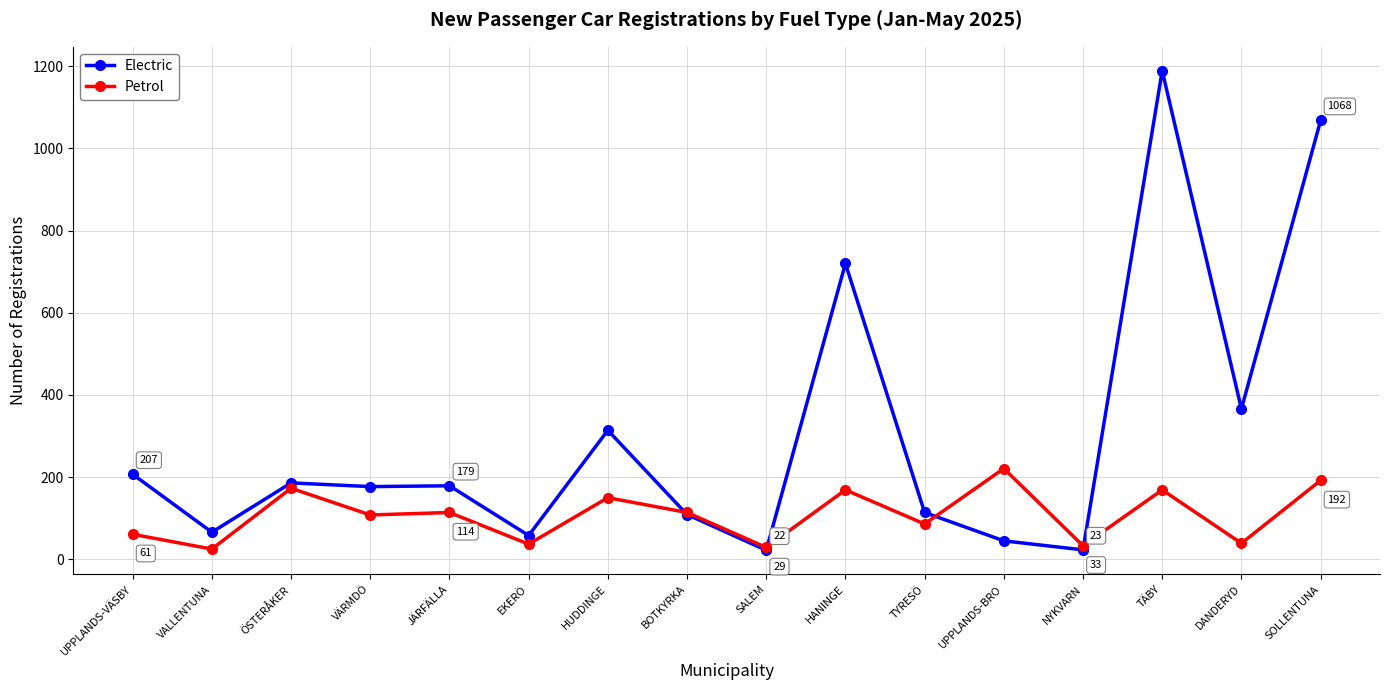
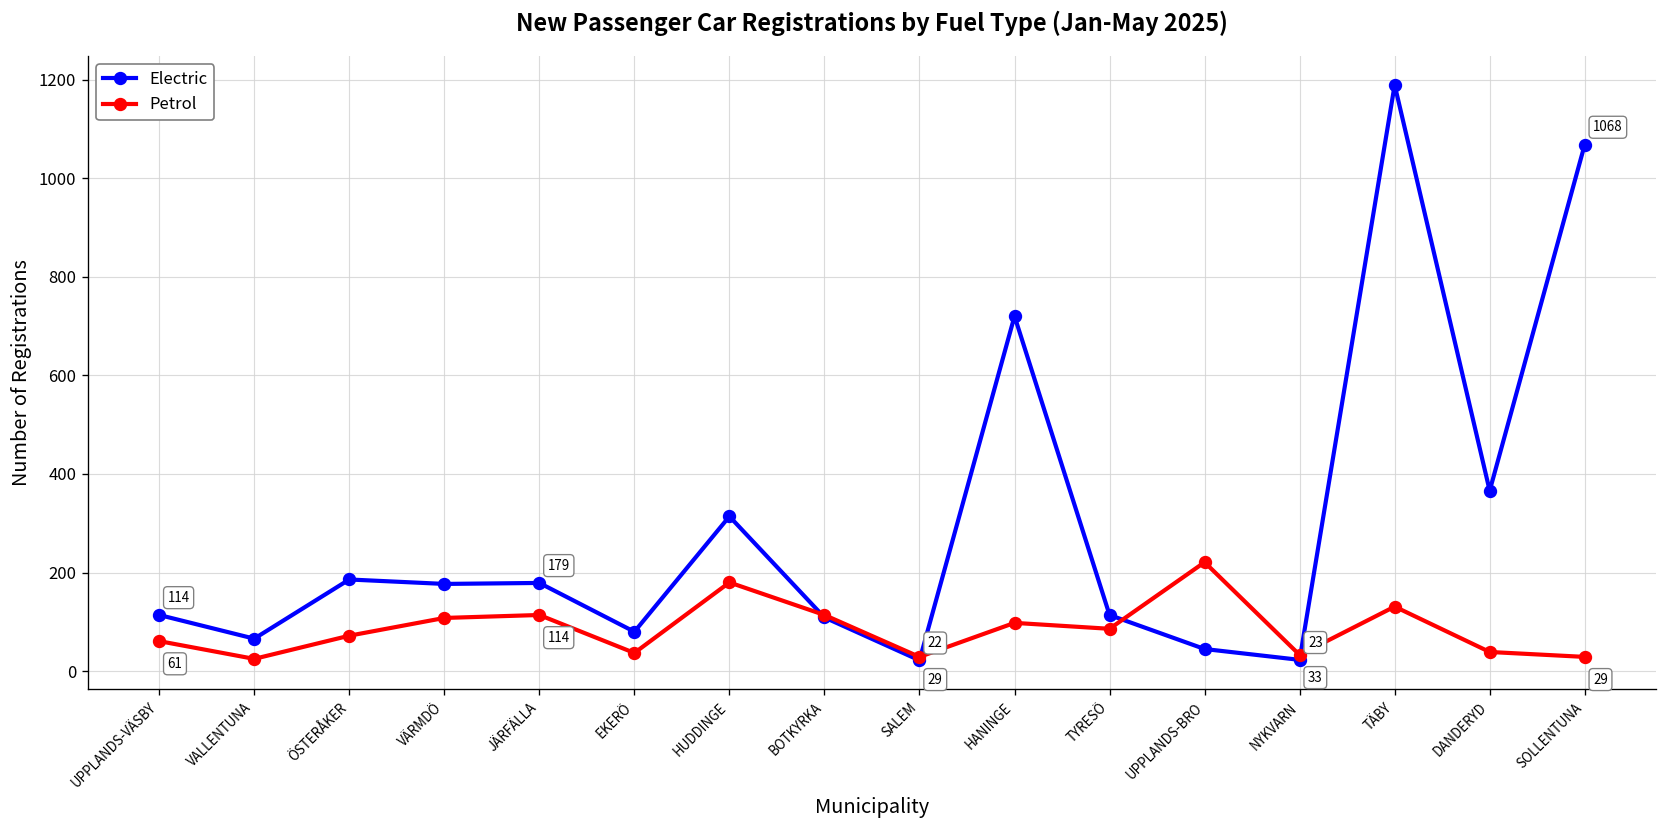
  {
    "Electric": {
-     "UPPLANDS-VÄSBY": 207,
-     "EKERÖ": 60
+     "UPPLANDS-VÄSBY": 114,
+     "EKERÖ": 80
    },
    "Petrol": {
-     "ÖSTERÅKER": 170,
-     "HUDDINGE": 150,
-     "HANINGE": 170,
-     "TÄBY": 170,
-     "SOLLENTUNA": 192
+     "ÖSTERÅKER": 70,
+     "HUDDINGE": 180,
+     "HANINGE": 100,
+     "TÄBY": 130,
+     "SOLLENTUNA": 29
    }
  }
